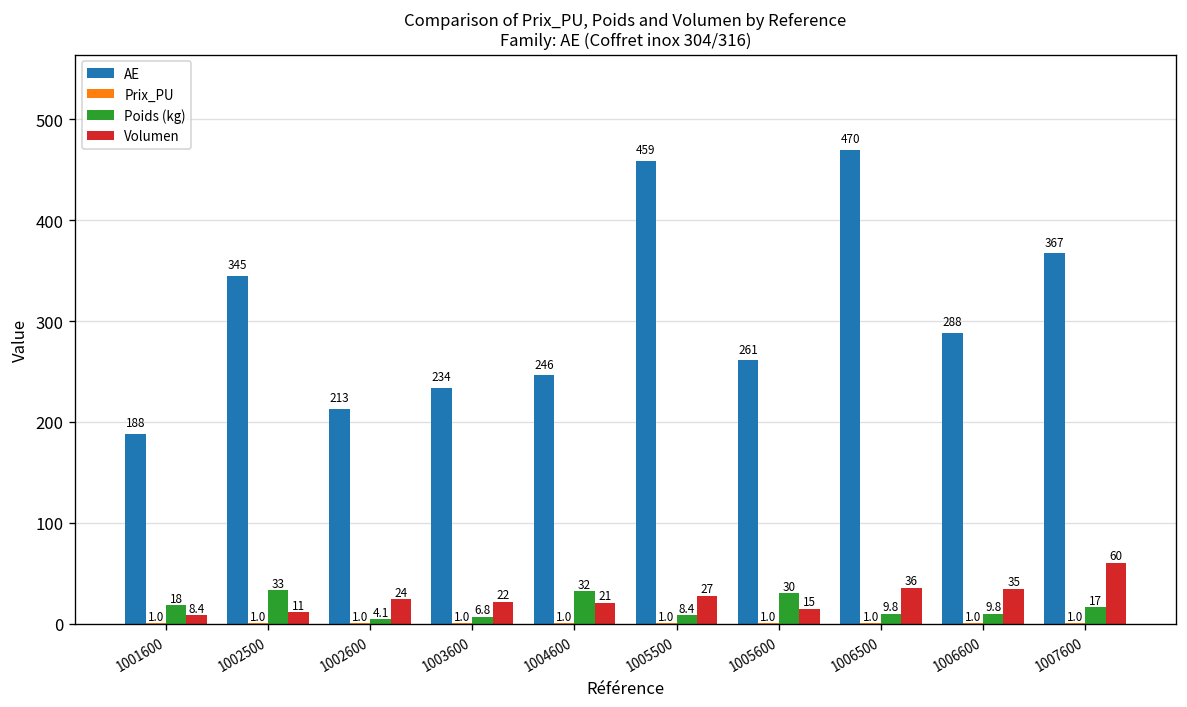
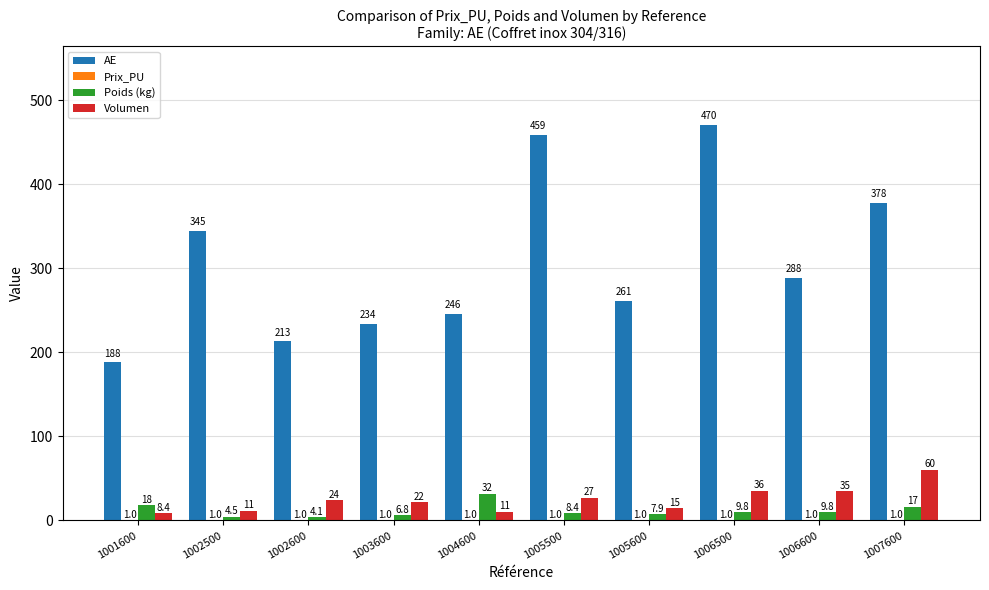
  {
    "AE": {
      "1001600": 188,
      "1002500": 345,
      "1002600": 213,
      "1003600": 234,
      "1004600": 246,
      "1005500": 459,
      "1005600": 261,
      "1006500": 470,
      "1006600": 288,
-     "1007600": 367
+     "1007600": 378
    },
    "Prix_PU": {
      "1001600": 1.0,
      "1002500": 1.0,
      "1002600": 1.0,
      "1003600": 1.0,
      "1004600": 1.0,
      "1005500": 1.0,
      "1005600": 1.0,
      "1006500": 1.0,
      "1006600": 1.0,
      "1007600": 1.0
    },
    "Poids (kg)": {
      "1001600": 18,
-     "1002500": 33,
+     "1002500": 4.5,
      "1002600": 4.1,
      "1003600": 6.8,
      "1004600": 32,
      "1005500": 8.4,
-     "1005600": 30,
+     "1005600": 7.9,
      "1006500": 9.8,
      "1006600": 9.8,
      "1007600": 17
    },
    "Volumen": {
      "1001600": 8.4,
      "1002500": 11,
      "1002600": 24,
      "1003600": 22,
-     "1004600": 21,
+     "1004600": 11,
      "1005500": 27,
      "1005600": 15,
      "1006500": 36,
      "1006600": 35,
      "1007600": 60
    }
  }
